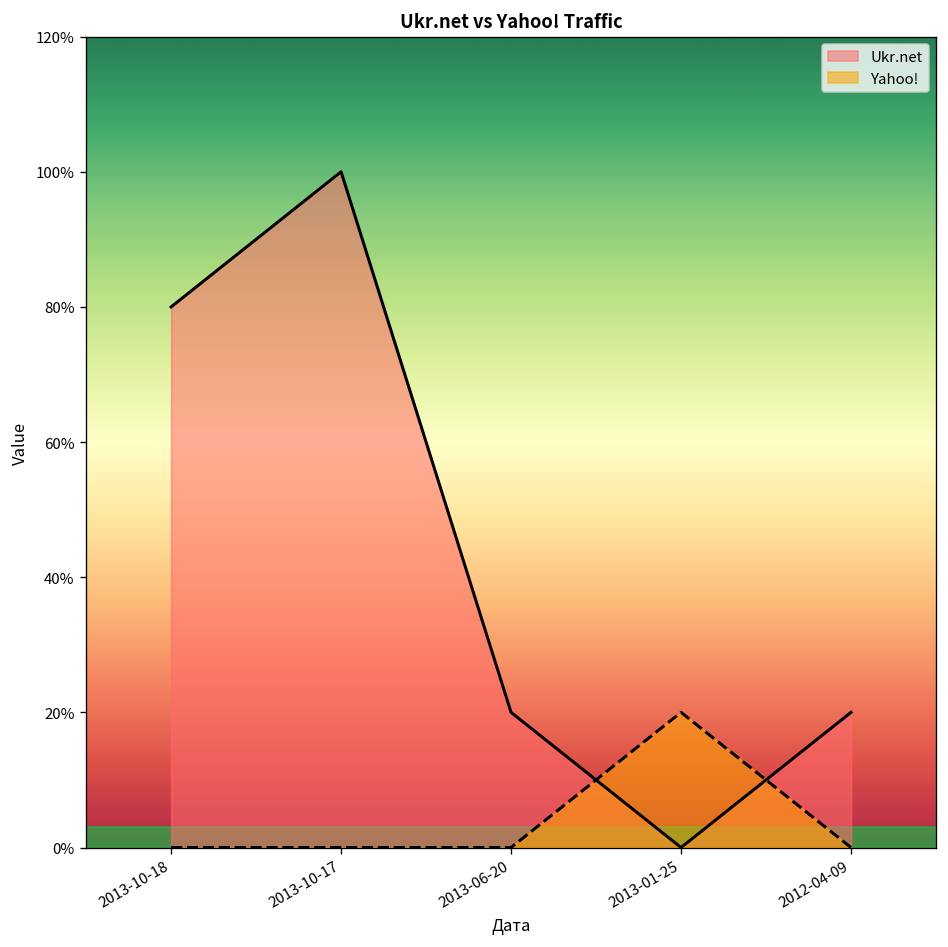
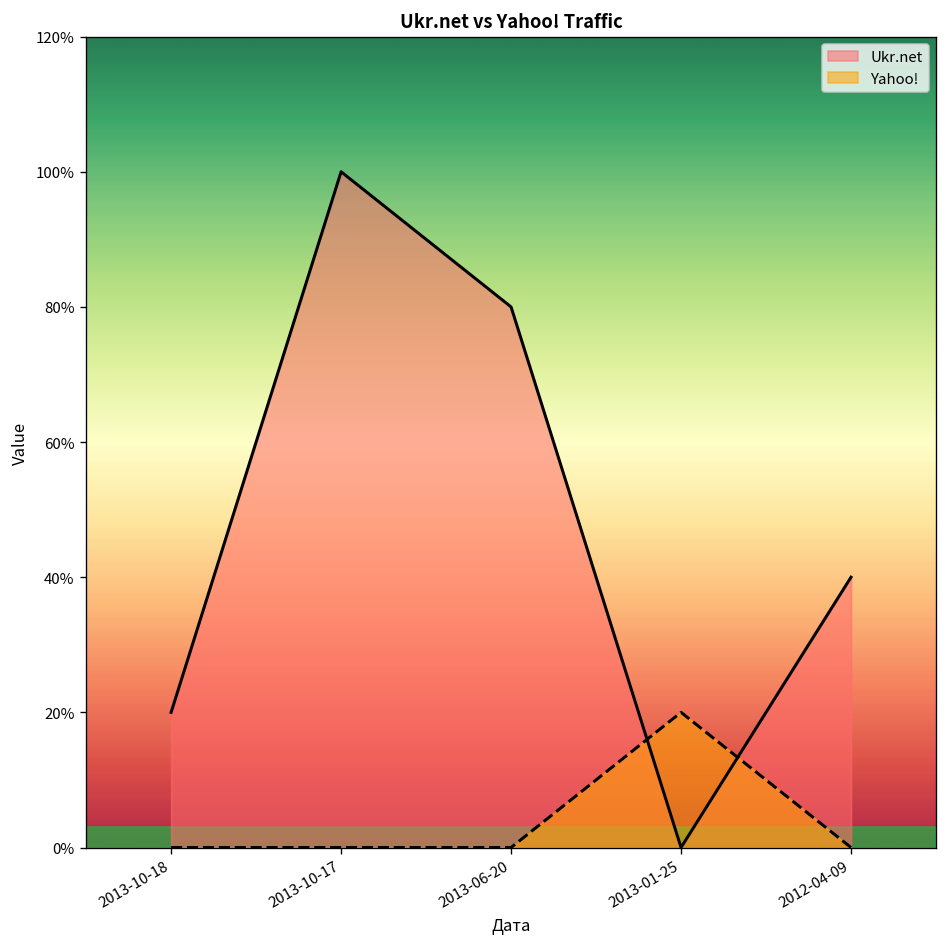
  {
    "Ukr.net": {
-     "2013-10-18": "80%",
+     "2013-10-18": "20%",
      "2013-10-17": "100%",
-     "2013-06-20": "20%",
-     "2012-04-09": "20%"
+     "2013-06-20": "80%",
+     "2012-04-09": "40%"
    },
    "Yahoo!": {
      "2013-01-25": "20%"
    }
  }
